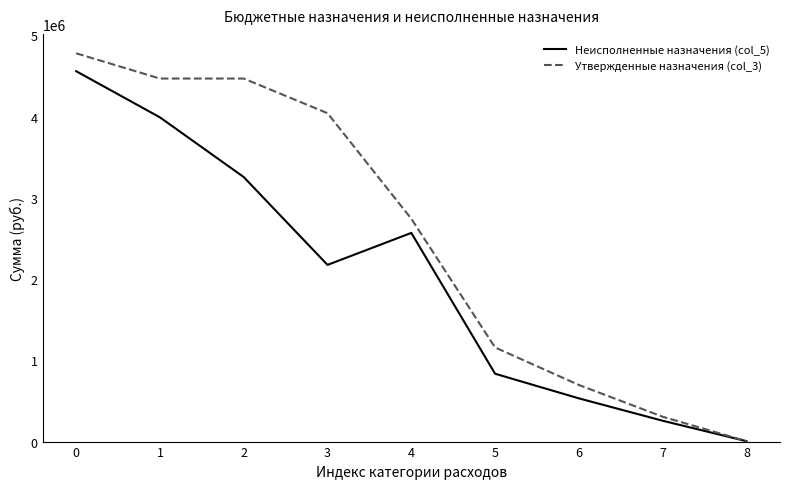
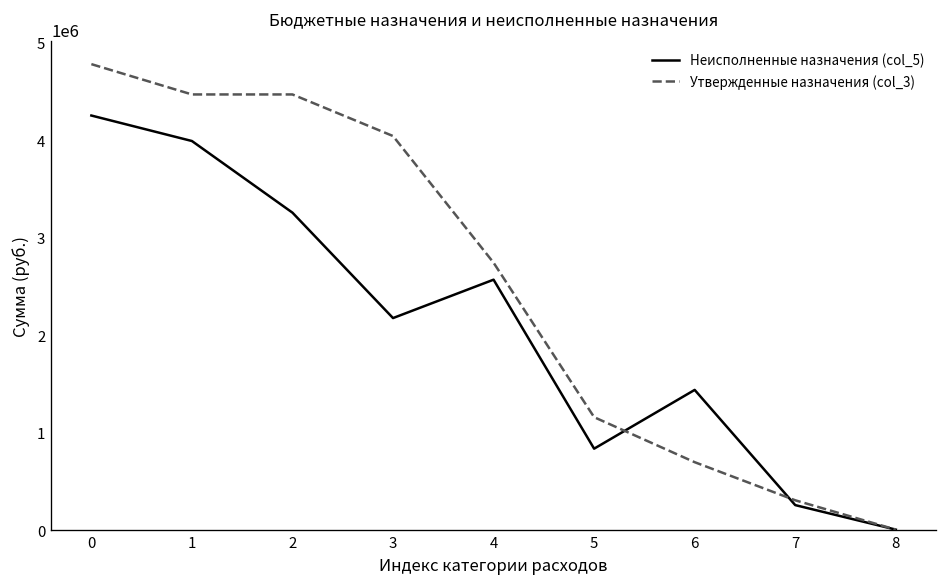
  {
    "Неисполненные назначения (col_5)": {
-     "0": 4600000,
+     "0": 4300000,
      "1": 4000000,
      "2": 3300000,
      "3": 2200000,
      "4": 2600000,
      "5": 800000,
-     "6": 500000,
+     "6": 1400000,
      "7": 300000
    },
    "Утвержденные назначения (col_3)": {
      "0": 4800000,
      "1": 4500000,
      "2": 4500000,
      "3": 4000000,
      "4": 2700000,
      "5": 1200000,
      "6": 700000,
      "7": 300000
    }
  }
